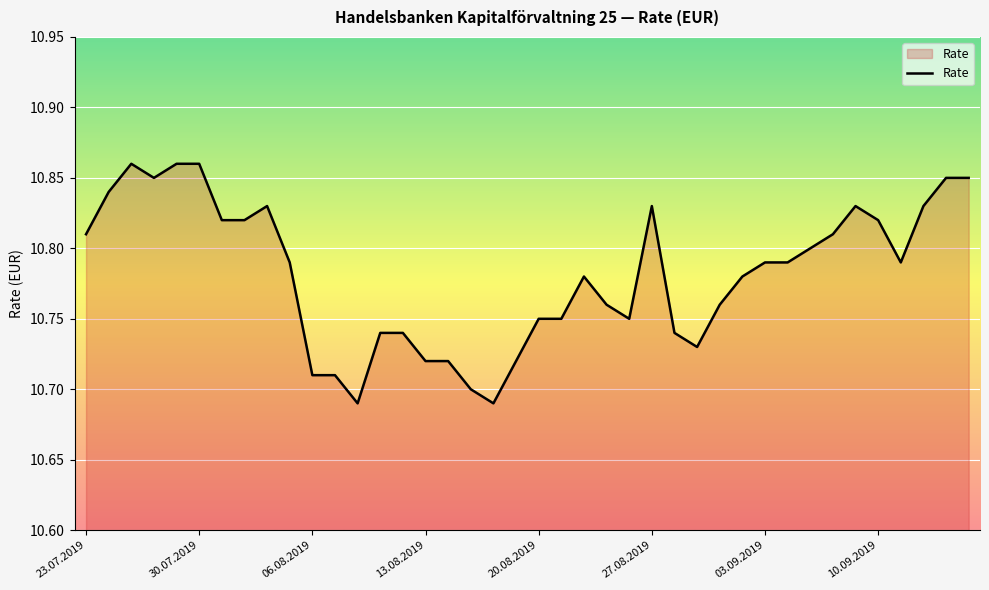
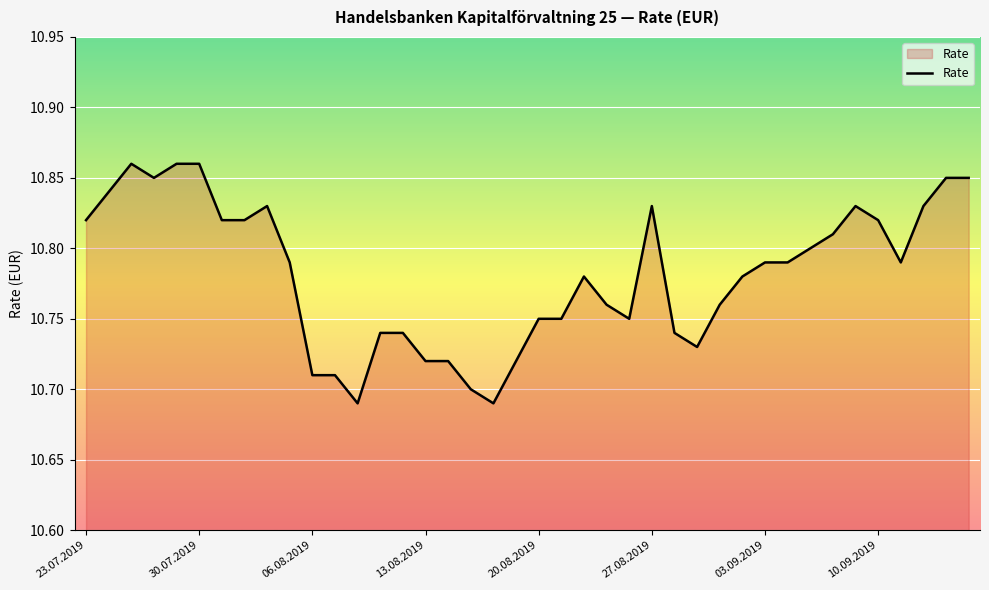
  {
-   "23.07.2019": 10.81,
+   "23.07.2019": 10.82,
    "30.07.2019": 10.86,
    "06.08.2019": 10.71,
    "13.08.2019": 10.72,
    "20.08.2019": 10.75,
    "27.08.2019": 10.83,
    "03.09.2019": 10.79,
    "10.09.2019": 10.82
  }
